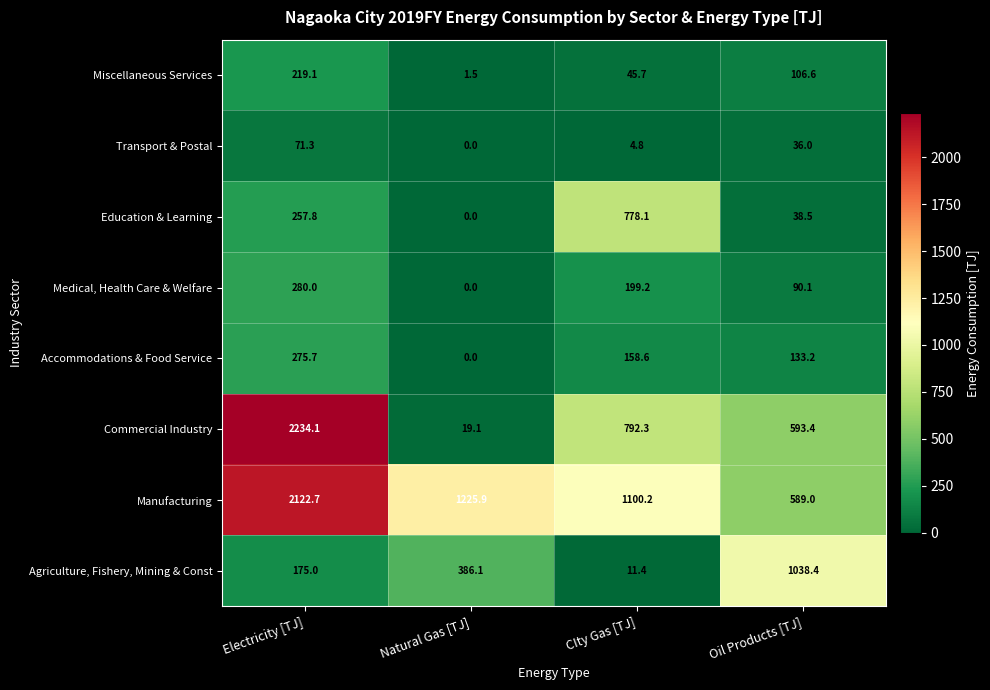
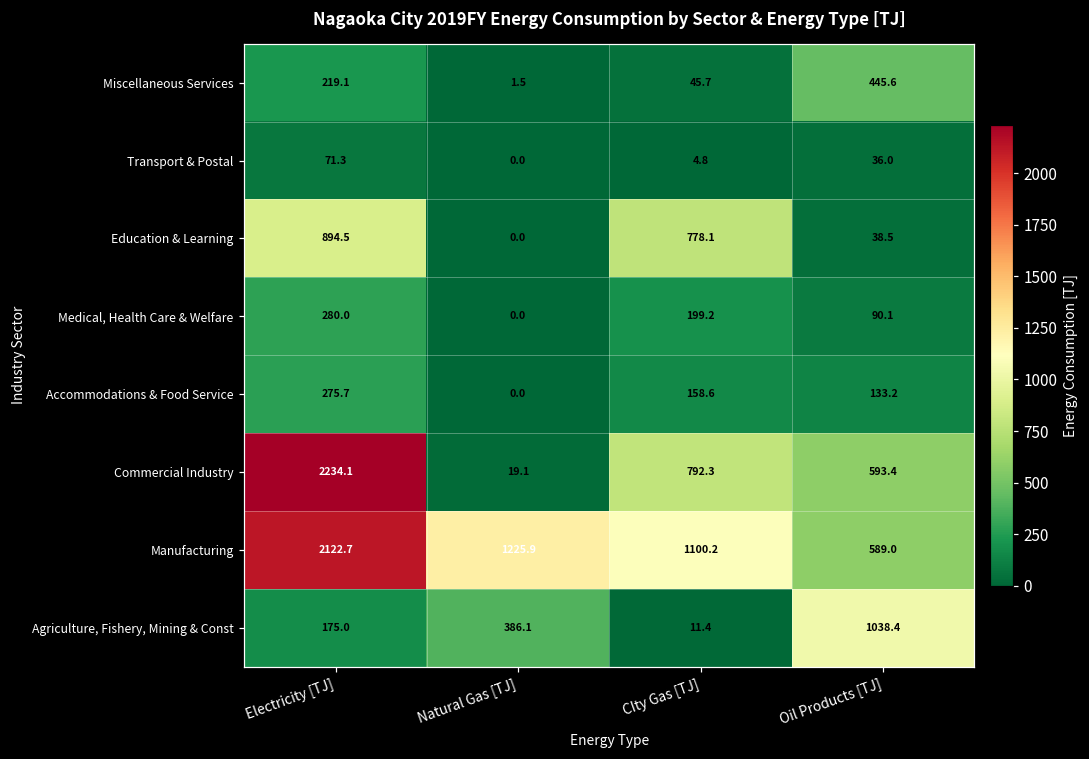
  {
    "Miscellaneous Services": {
      "Electricity [TJ]": 219.1,
      "Natural Gas [TJ]": 1.5,
      "CIty Gas [TJ]": 45.7,
-     "Oil Products [TJ]": 106.6
+     "Oil Products [TJ]": 445.6
    },
    "Transport & Postal": {
      "Electricity [TJ]": 71.3,
      "Natural Gas [TJ]": 0.0,
      "CIty Gas [TJ]": 4.8,
      "Oil Products [TJ]": 36.0
    },
    "Education & Learning": {
-     "Electricity [TJ]": 257.8,
+     "Electricity [TJ]": 894.5,
      "Natural Gas [TJ]": 0.0,
      "CIty Gas [TJ]": 778.1,
      "Oil Products [TJ]": 38.5
    },
    "Medical, Health Care & Welfare": {
      "Electricity [TJ]": 280.0,
      "Natural Gas [TJ]": 0.0,
      "CIty Gas [TJ]": 199.2,
      "Oil Products [TJ]": 90.1
    },
    "Accommodations & Food Service": {
      "Electricity [TJ]": 275.7,
      "Natural Gas [TJ]": 0.0,
      "CIty Gas [TJ]": 158.6,
      "Oil Products [TJ]": 133.2
    },
    "Commercial Industry": {
      "Electricity [TJ]": 2234.1,
      "Natural Gas [TJ]": 19.1,
      "CIty Gas [TJ]": 792.3,
      "Oil Products [TJ]": 593.4
    },
    "Manufacturing": {
      "Electricity [TJ]": 2122.7,
      "Natural Gas [TJ]": 1225.9,
      "CIty Gas [TJ]": 1100.2,
      "Oil Products [TJ]": 589.0
    },
    "Agriculture, Fishery, Mining & Const": {
      "Electricity [TJ]": 175.0,
      "Natural Gas [TJ]": 386.1,
      "CIty Gas [TJ]": 11.4,
      "Oil Products [TJ]": 1038.4
    }
  }
